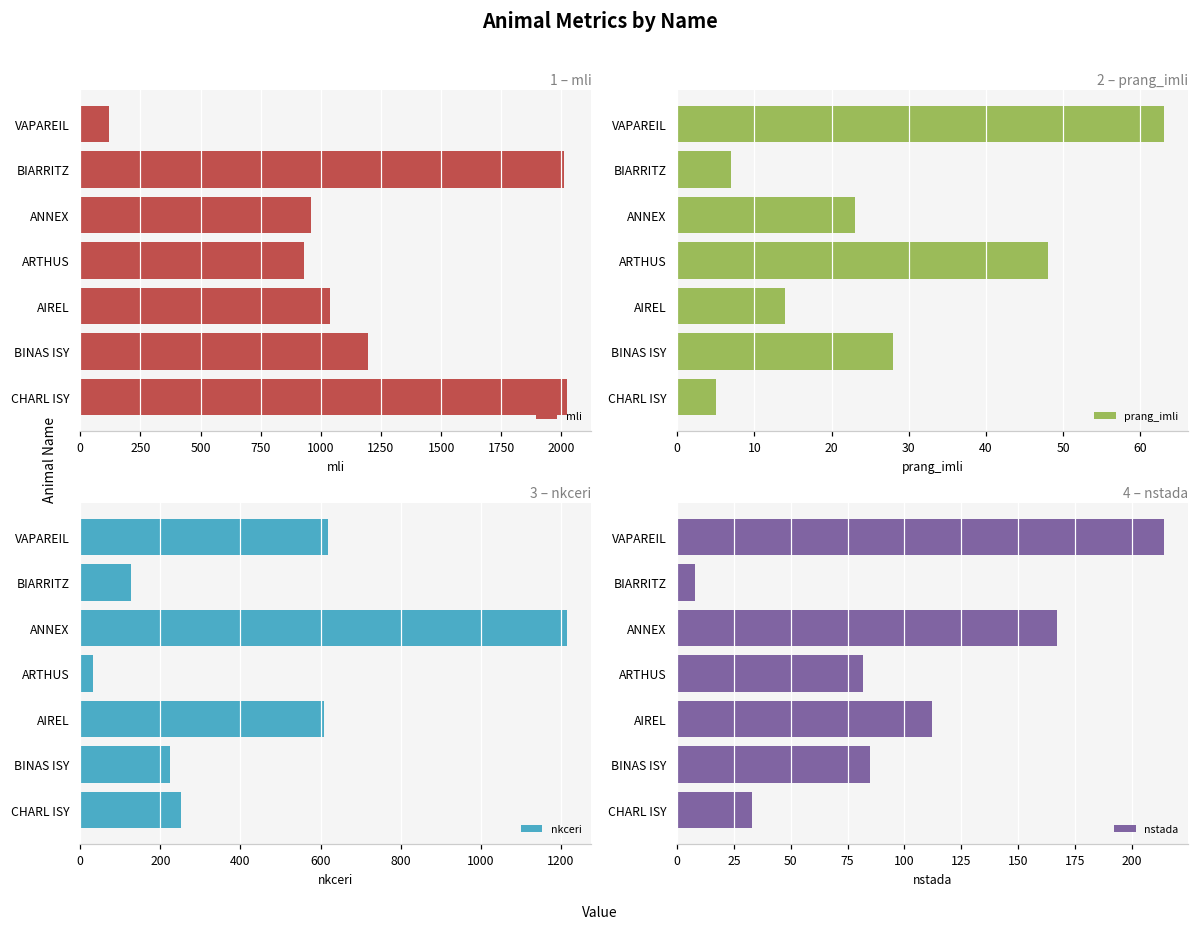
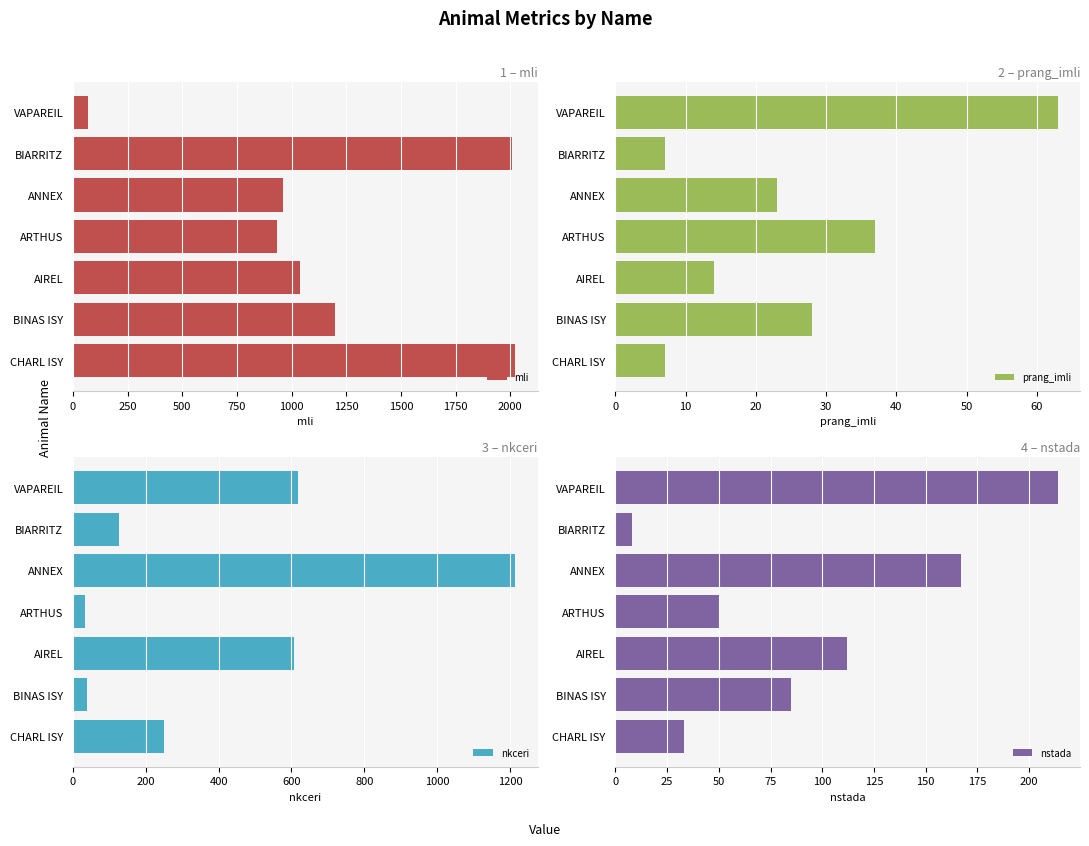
  {
    "1 – mli": {
-     "VAPAREIL": 120,
+     "VAPAREIL": 70,
      "BIARRITZ": 2010,
      "ANNEX": 960,
      "ARTHUS": 930,
      "AIREL": 1040,
      "BINAS ISY": 1200,
      "CHARL ISY": 2020
    },
    "2 – prang_imli": {
      "VAPAREIL": 63,
      "BIARRITZ": 7,
      "ANNEX": 23,
-     "ARTHUS": 48,
+     "ARTHUS": 37,
      "AIREL": 14,
      "BINAS ISY": 28,
-     "CHARL ISY": 5
+     "CHARL ISY": 7
    },
    "3 – nkceri": {
      "VAPAREIL": 620,
      "BIARRITZ": 130,
      "ANNEX": 1220,
      "ARTHUS": 30,
      "AIREL": 610,
-     "BINAS ISY": 220,
+     "BINAS ISY": 40,
      "CHARL ISY": 250
    },
    "4 – nstada": {
      "VAPAREIL": 214,
      "BIARRITZ": 8,
      "ANNEX": 167,
-     "ARTHUS": 82,
+     "ARTHUS": 50,
      "AIREL": 112,
      "BINAS ISY": 85,
      "CHARL ISY": 33
    }
  }
